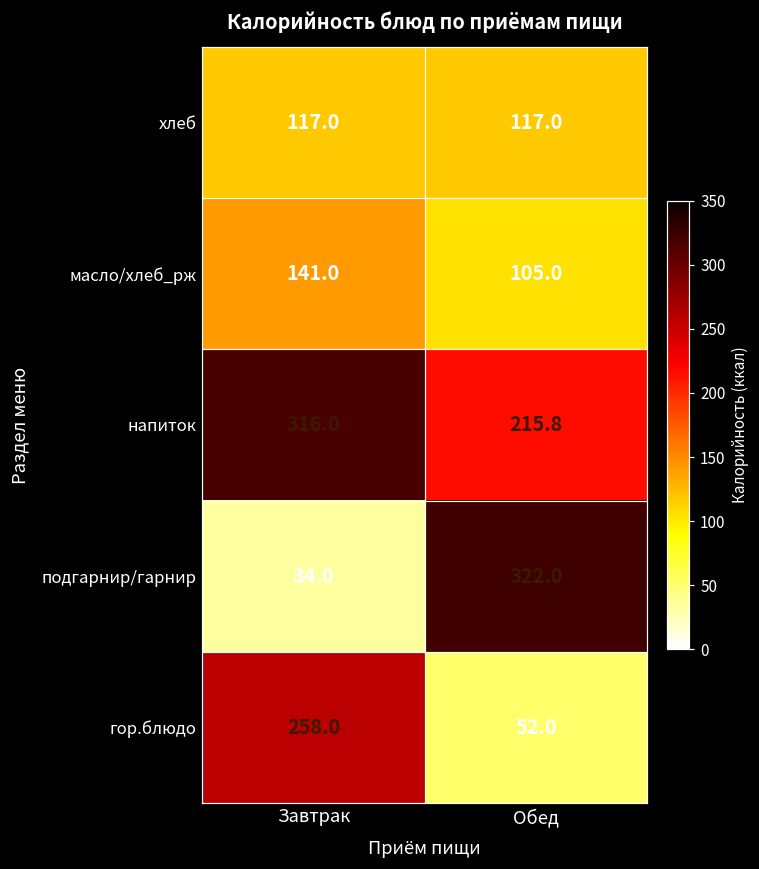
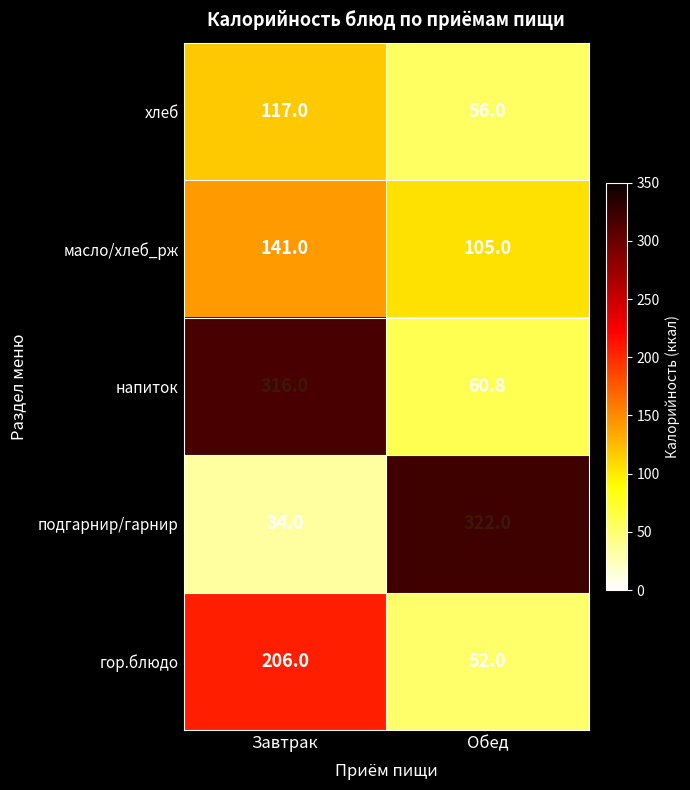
  {
    "хлеб": {
      "Завтрак": 117.0,
-     "Обед": 117.0
+     "Обед": 56.0
    },
    "масло/хлеб_рж": {
      "Завтрак": 141.0,
      "Обед": 105.0
    },
    "напиток": {
-     "Обед": 215.8
+     "Обед": 60.8
    },
    "подгарнир/гарнир": {
      "Завтрак": 34.0
    },
    "гор.блюдо": {
-     "Завтрак": 258.0,
+     "Завтрак": 206.0,
      "Обед": 52.0
    }
  }
